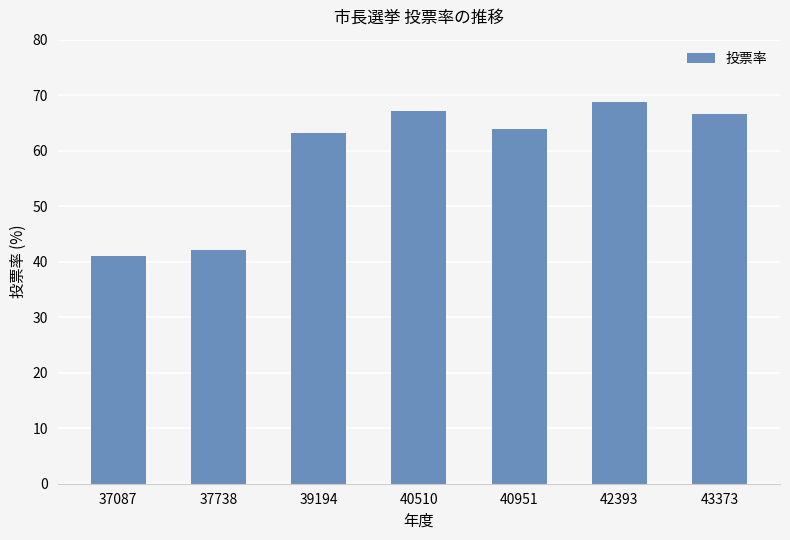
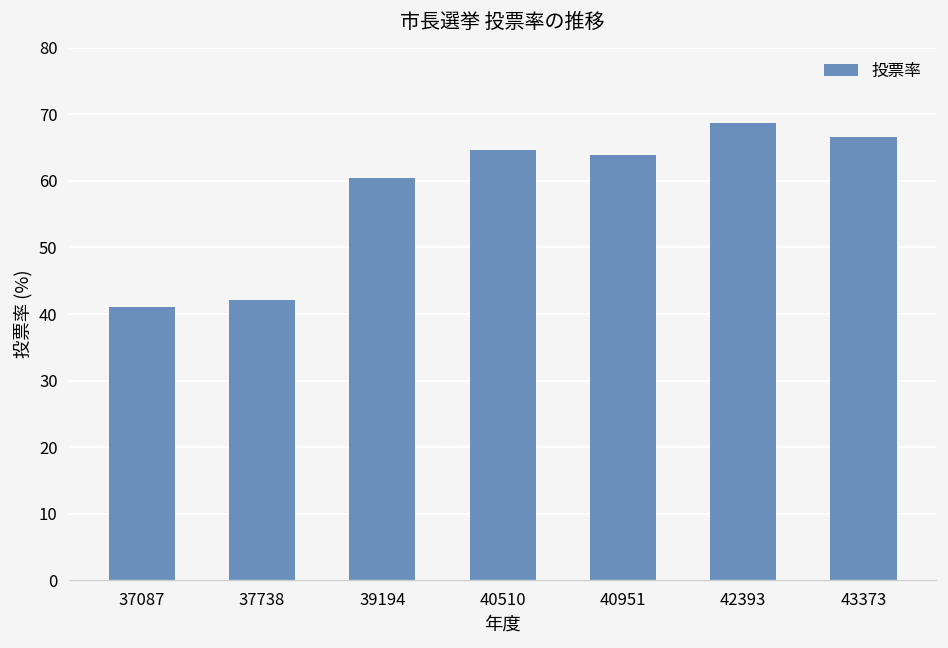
  {
    "37087": 41,
    "37738": 42,
-   "39194": 63,
-   "40510": 67,
+   "39194": 60,
+   "40510": 65,
    "40951": 64,
    "42393": 69,
    "43373": 67
  }
